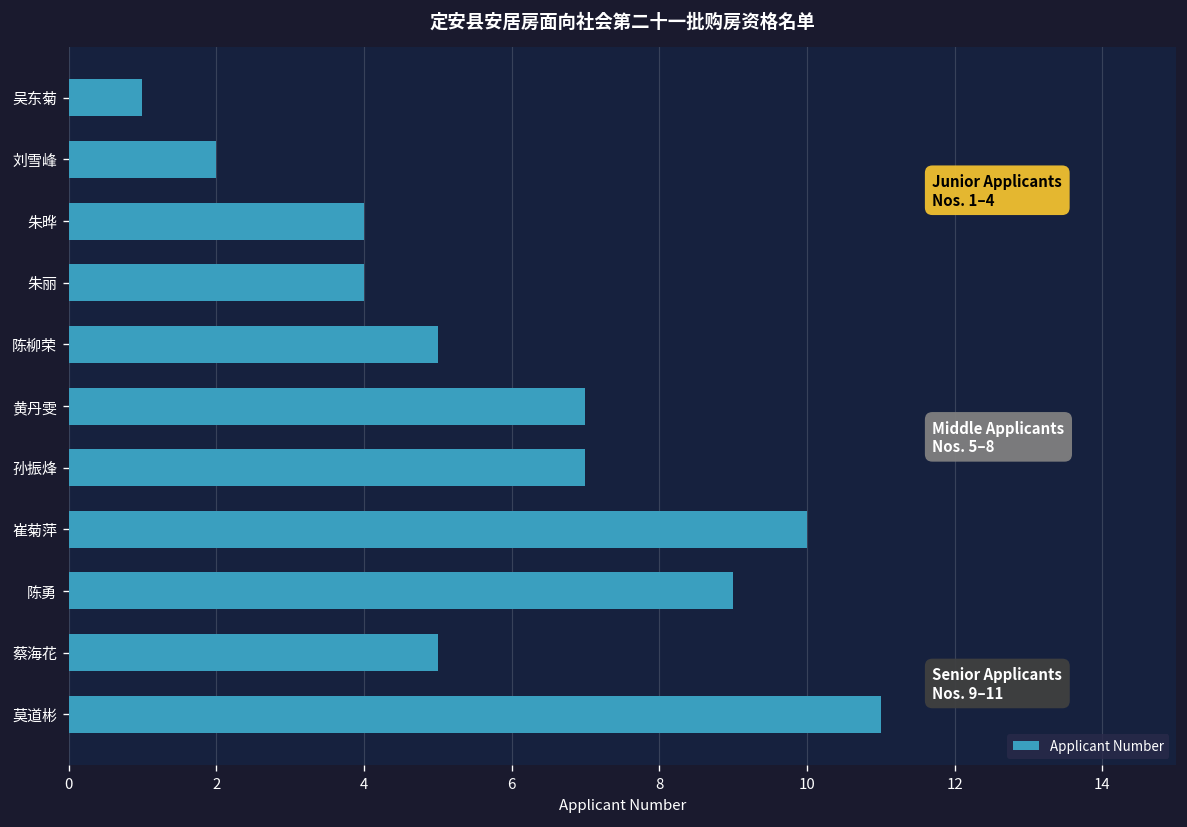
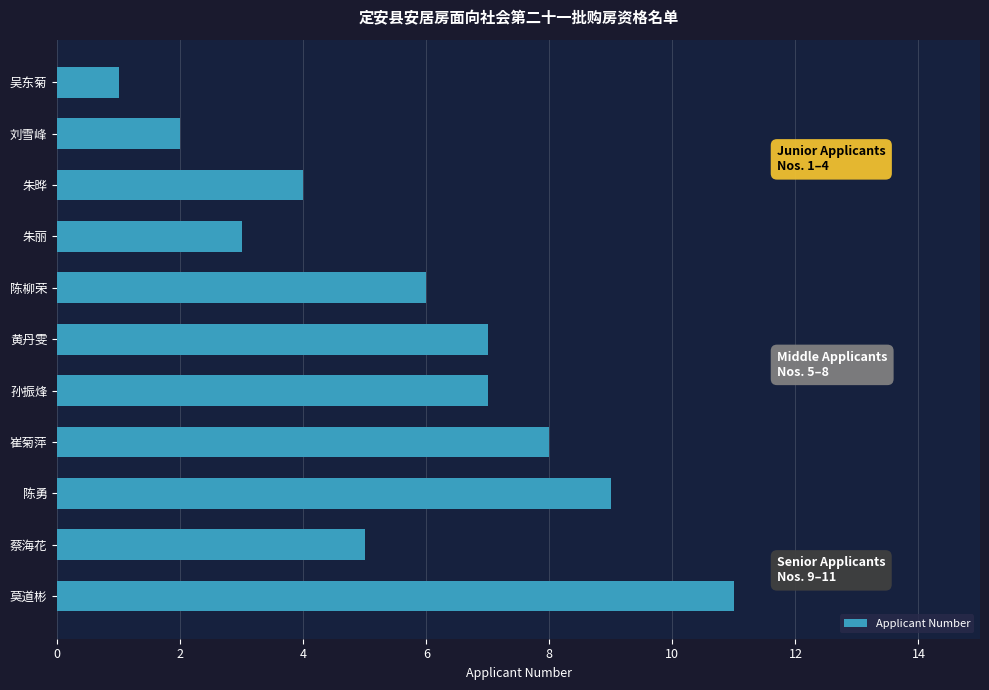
  {
    "吴东菊": 1,
    "刘雪峰": 2,
    "朱晔": 4,
-   "朱丽": 4,
-   "陈柳荣": 5,
+   "朱丽": 3,
+   "陈柳荣": 6,
    "黄丹雯": 7,
    "孙振烽": 7,
-   "崔菊萍": 10,
+   "崔菊萍": 8,
    "陈勇": 9,
    "蔡海花": 5,
    "莫道彬": 11
  }
